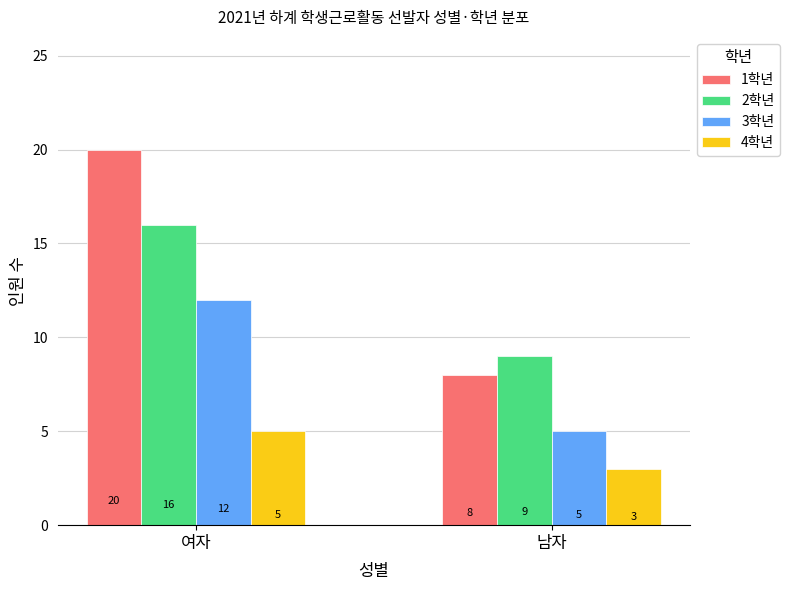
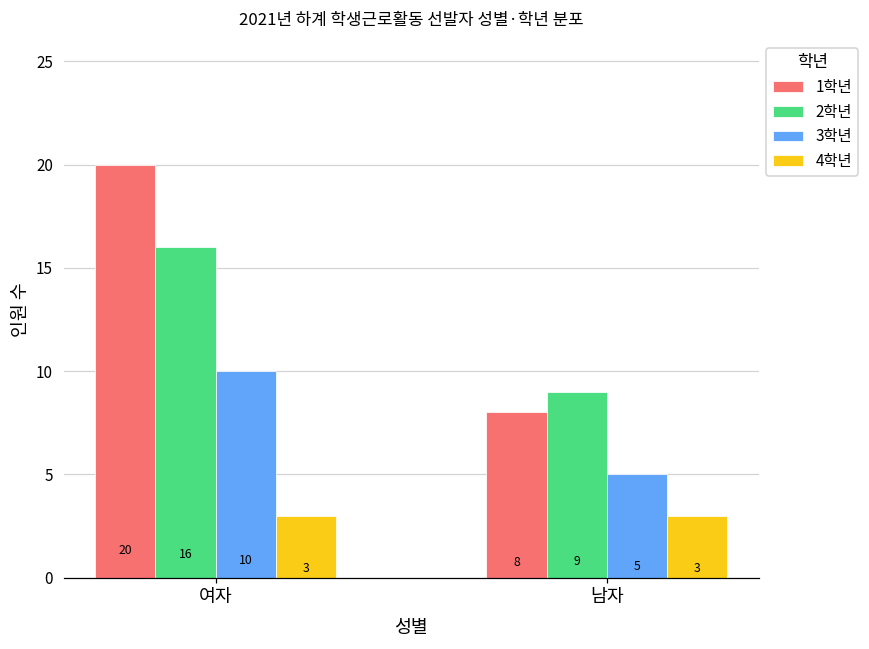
  {
    "1학년": {
      "여자": 20,
      "남자": 8
    },
    "2학년": {
      "여자": 16,
      "남자": 9
    },
    "3학년": {
-     "여자": 12,
+     "여자": 10,
      "남자": 5
    },
    "4학년": {
-     "여자": 5,
+     "여자": 3,
      "남자": 3
    }
  }
